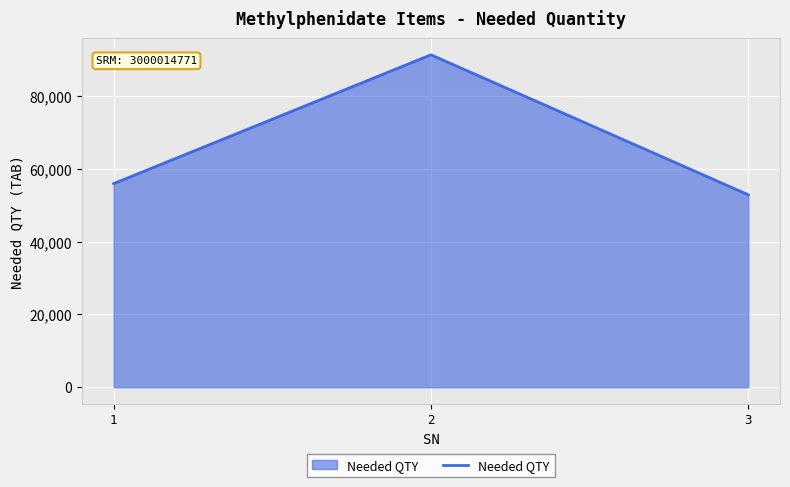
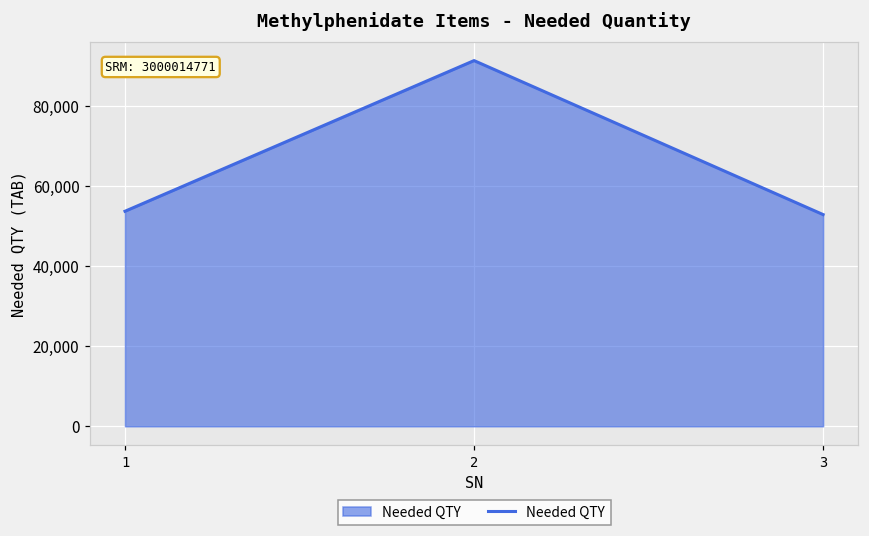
  {
-   "1": "56,000",
+   "1": "54,000",
    "2": "91,000",
    "3": "53,000"
  }
